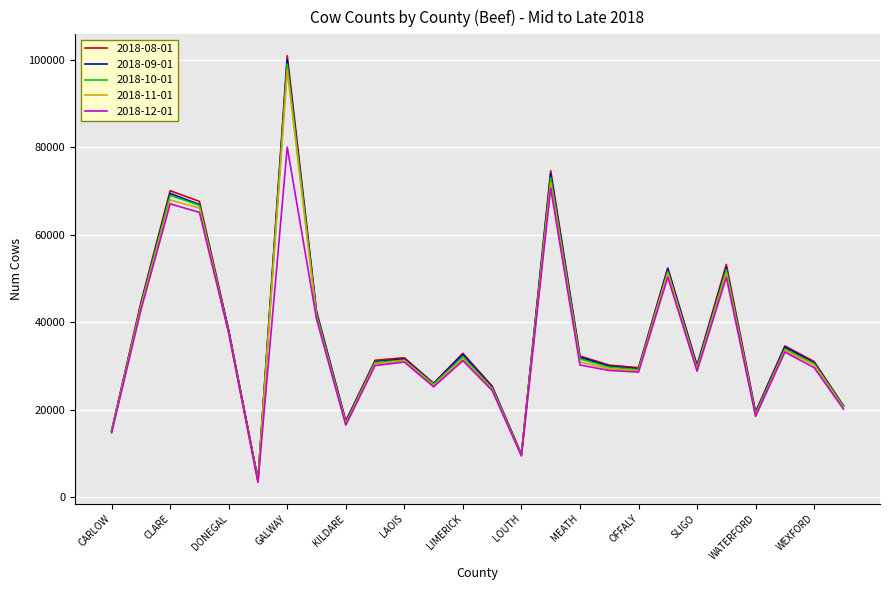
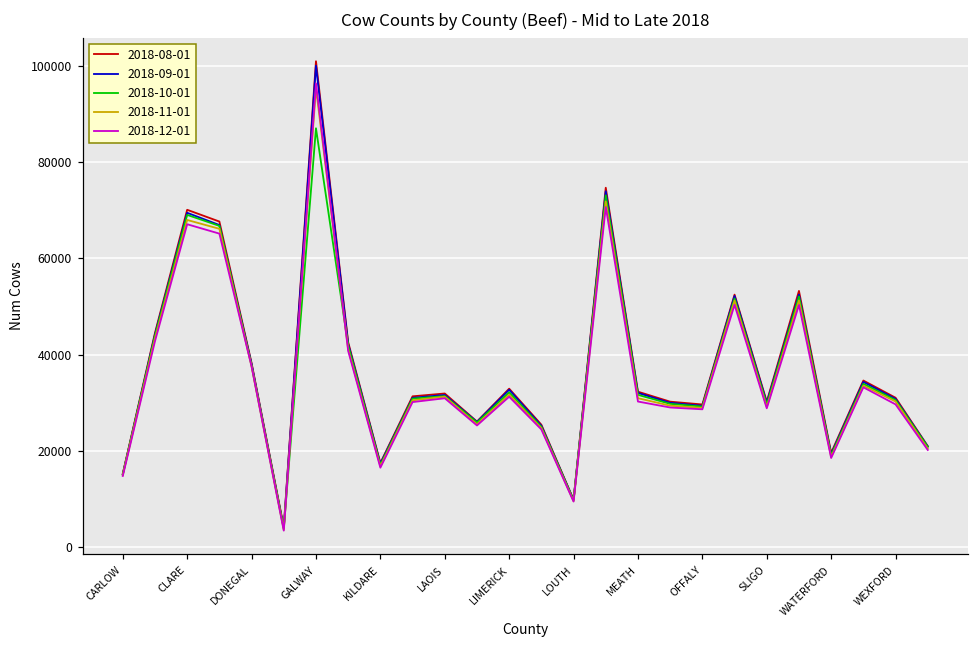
  {
    "2018-08-01": {
      "CLARE": 70000,
      "GALWAY": 101000
    },
    "2018-09-01": {
      "GALWAY": 100000
    },
    "2018-10-01": {
-     "GALWAY": 99000
+     "GALWAY": 87000
    },
    "2018-11-01": {
      "CLARE": 68000,
-     "GALWAY": 98000,
+     "GALWAY": 95000,
      "MEATH": 31000
    },
    "2018-12-01": {
      "CLARE": 67000,
-     "GALWAY": 80000,
+     "GALWAY": 96000,
      "MEATH": 30000,
      "WEXFORD": 30000
    }
  }
